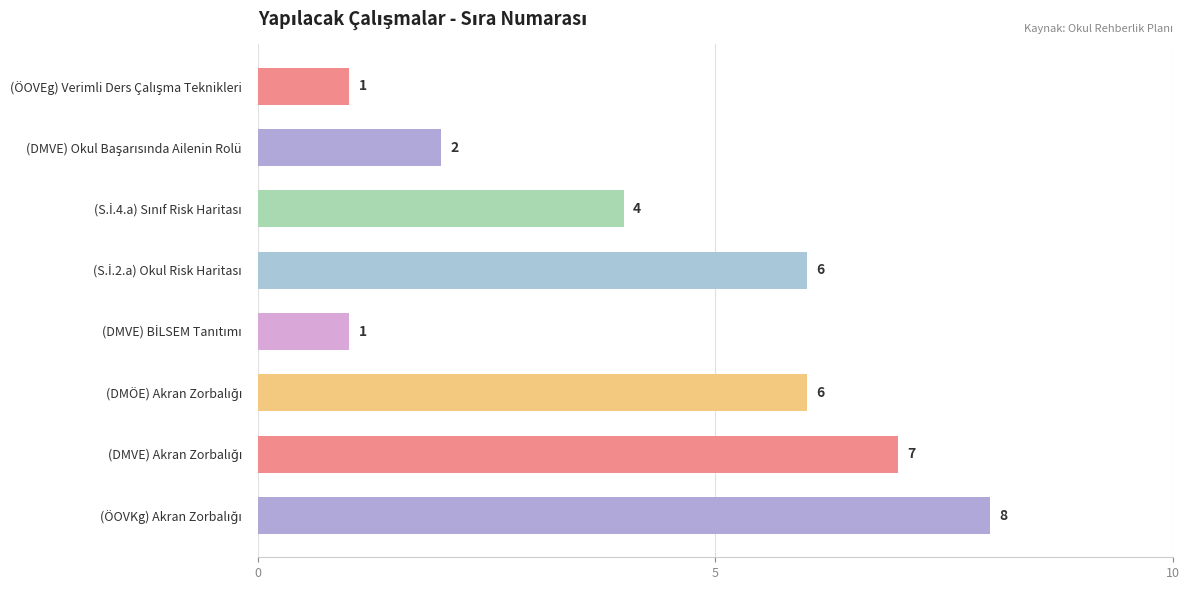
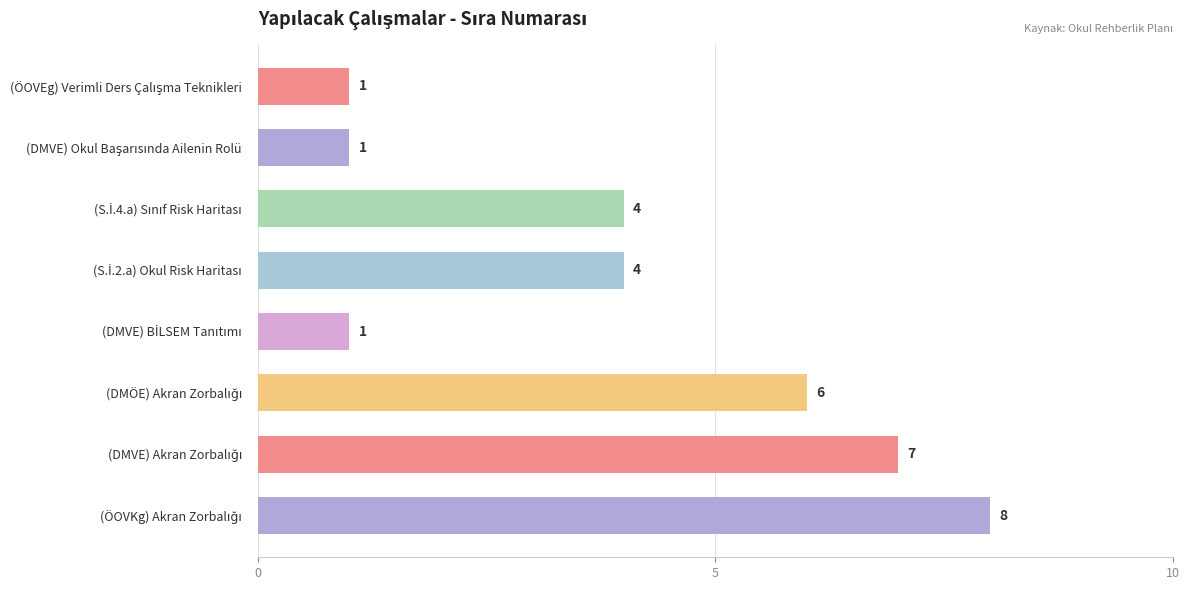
  {
    "(ÖOVEg) Verimli Ders Çalışma Teknikleri": 1,
-   "(DMVE) Okul Başarısında Ailenin Rolü": 2,
+   "(DMVE) Okul Başarısında Ailenin Rolü": 1,
    "(S.İ.4.a) Sınıf Risk Haritası": 4,
-   "(S.İ.2.a) Okul Risk Haritası": 6,
+   "(S.İ.2.a) Okul Risk Haritası": 4,
    "(DMVE) BİLSEM Tanıtımı": 1,
    "(DMÖE) Akran Zorbalığı": 6,
    "(DMVE) Akran Zorbalığı": 7,
    "(ÖOVKg) Akran Zorbalığı": 8
  }
